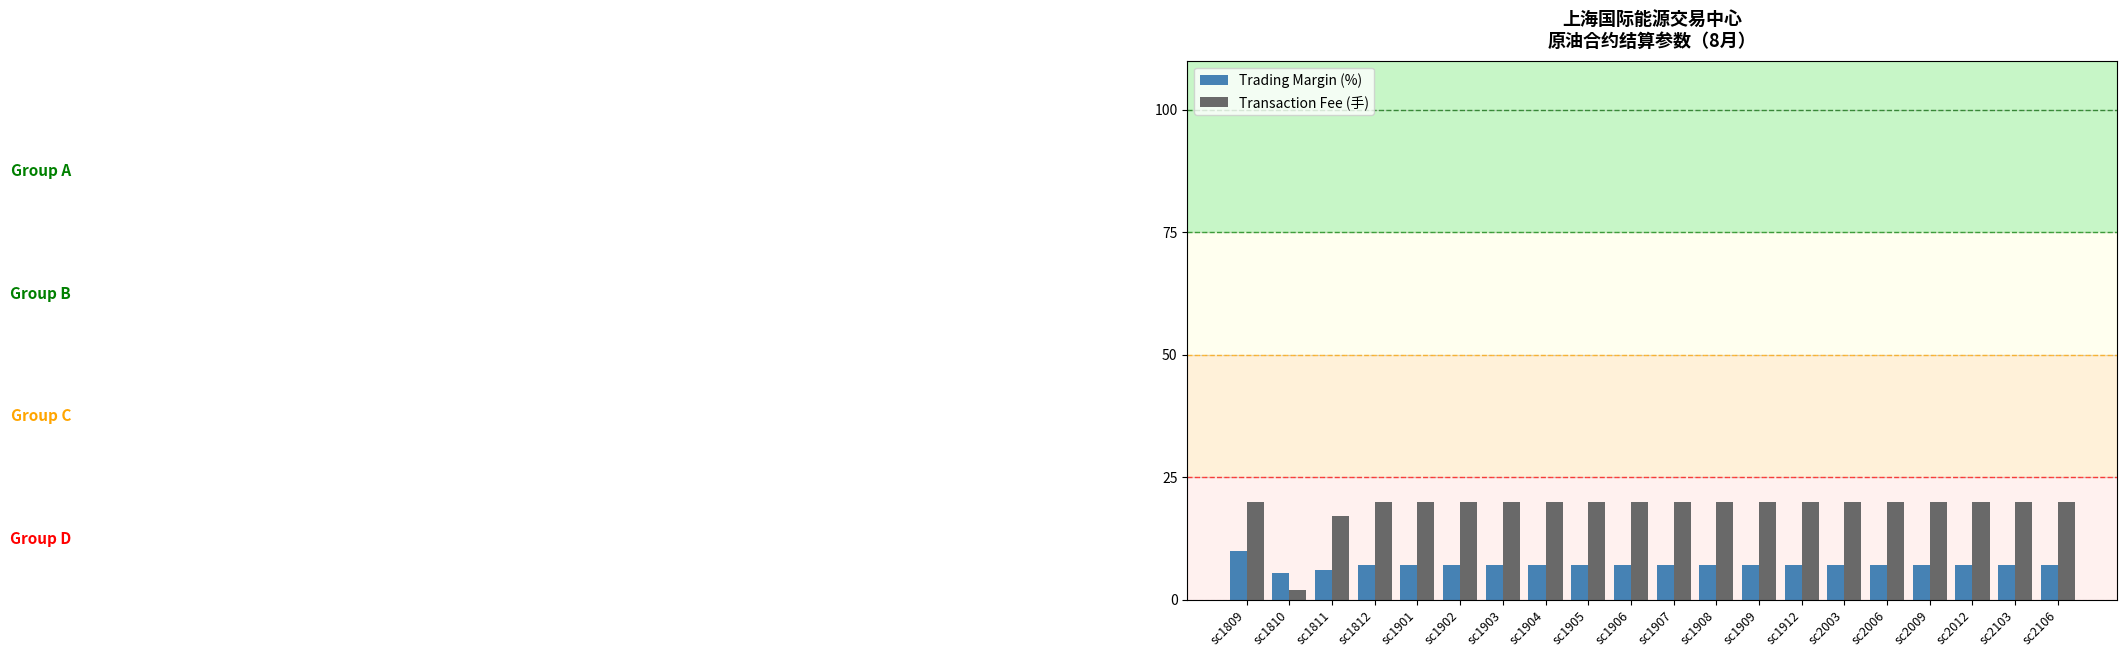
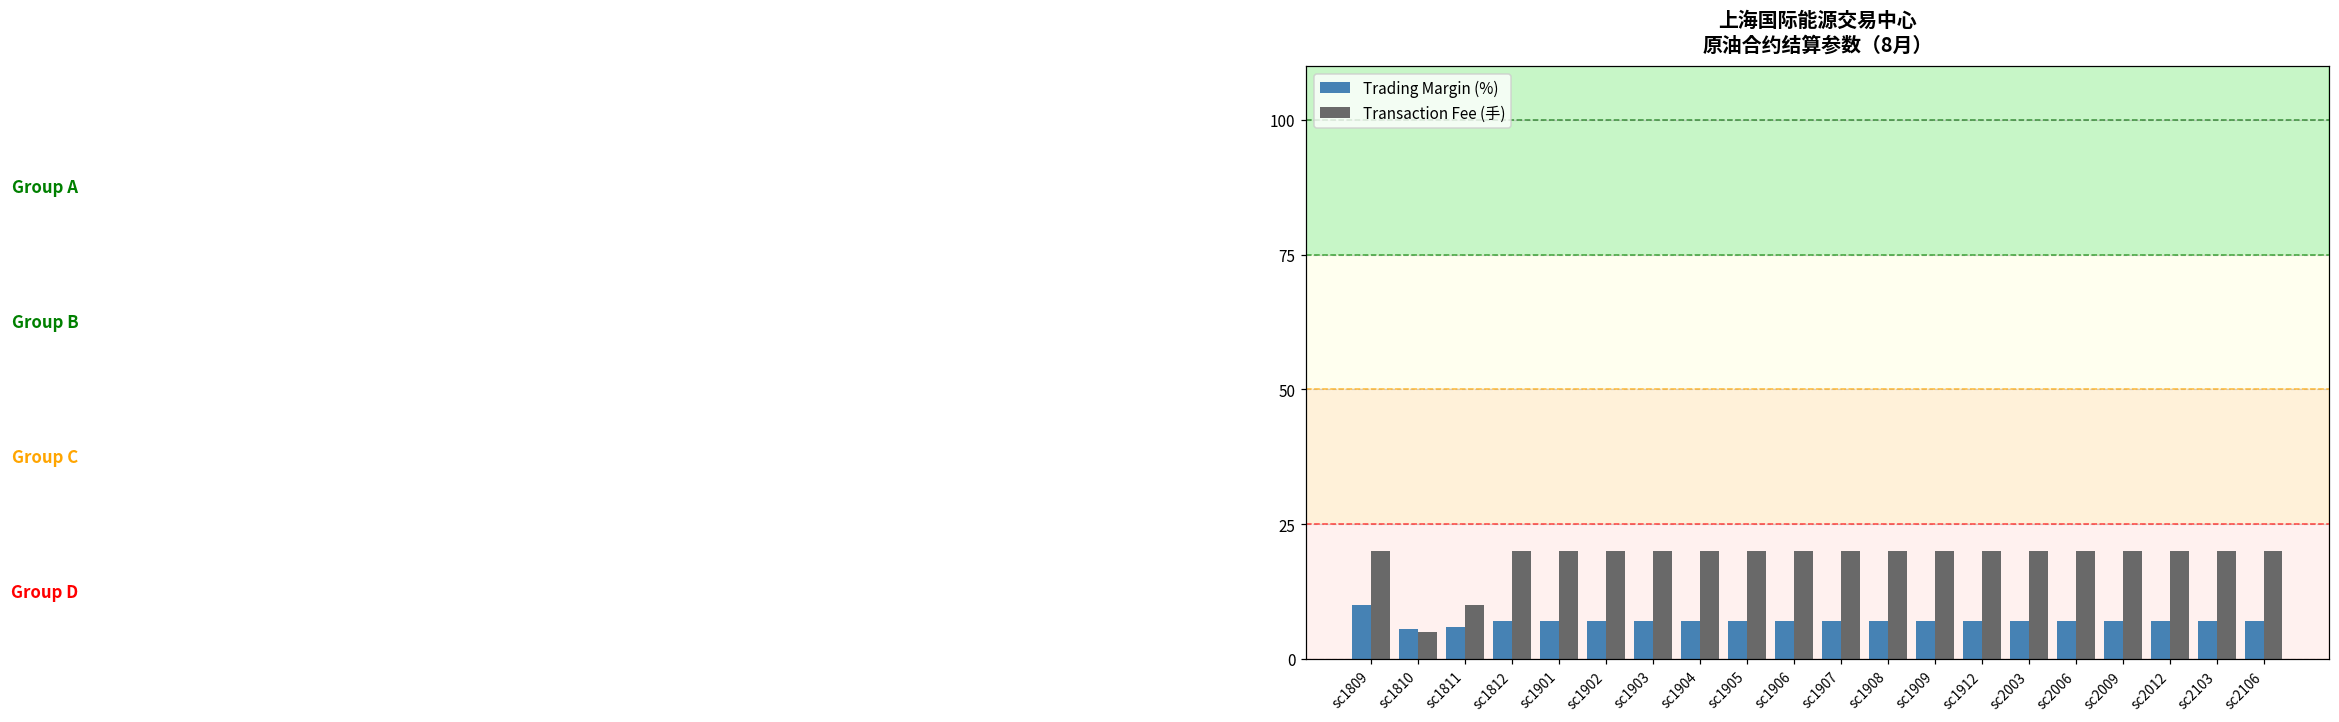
  {
    "Trading Margin (%)": {
      "sc1809": 10,
      "sc1810": 6,
      "sc1811": 6,
      "sc1812": 7,
      "sc1901": 7,
      "sc1902": 7,
      "sc1903": 7,
      "sc1904": 7,
      "sc1905": 7,
      "sc1906": 7,
      "sc1907": 7,
      "sc1908": 7,
      "sc1909": 7,
      "sc1912": 7,
      "sc2003": 7,
      "sc2006": 7,
      "sc2009": 7,
      "sc2012": 7,
      "sc2103": 7,
      "sc2106": 7
    },
    "Transaction Fee (手)": {
      "sc1809": 20,
-     "sc1810": 2,
-     "sc1811": 17,
+     "sc1810": 5,
+     "sc1811": 10,
      "sc1812": 20,
      "sc1901": 20,
      "sc1902": 20,
      "sc1903": 20,
      "sc1904": 20,
      "sc1905": 20,
      "sc1906": 20,
      "sc1907": 20,
      "sc1908": 20,
      "sc1909": 20,
      "sc1912": 20,
      "sc2003": 20,
      "sc2006": 20,
      "sc2009": 20,
      "sc2012": 20,
      "sc2103": 20,
      "sc2106": 20
    }
  }
